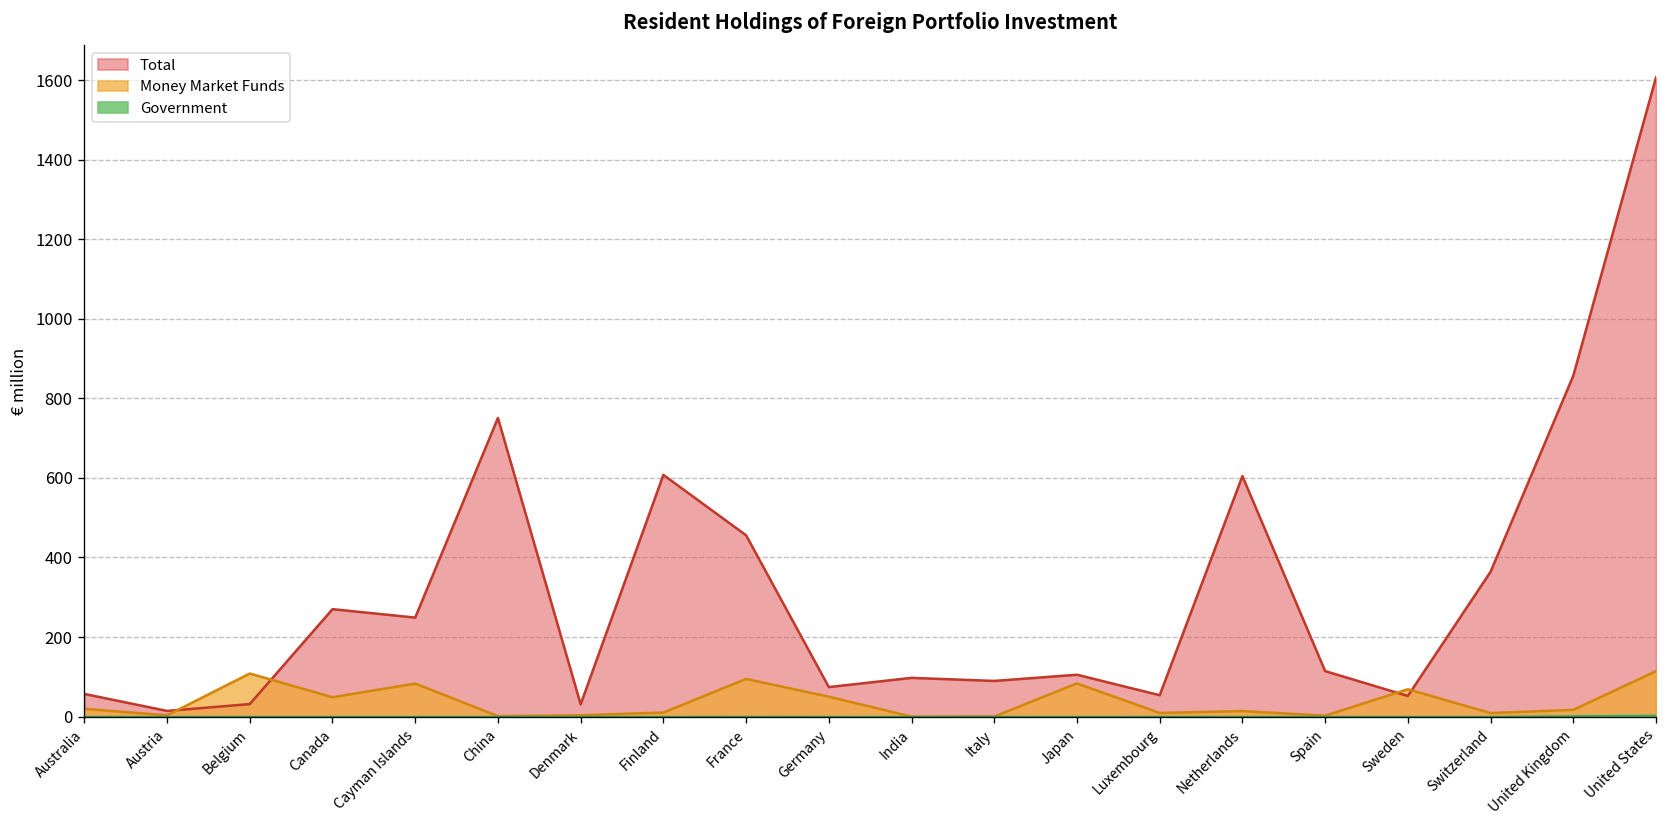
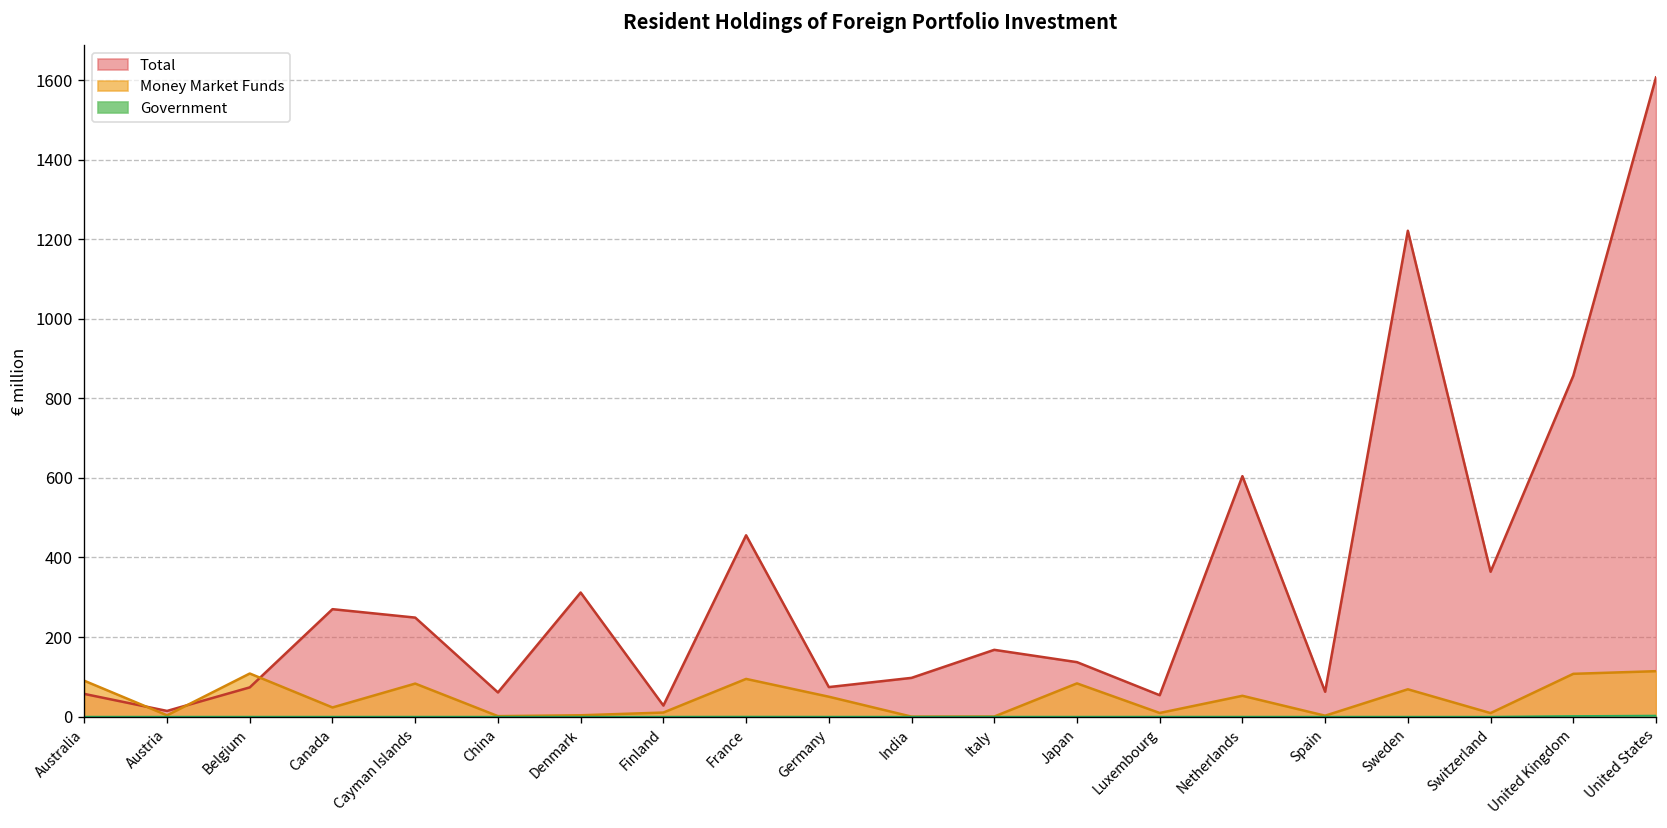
  {
    "Total": {
      "Australia": 60,
      "Austria": 10,
-     "Belgium": 30,
+     "Belgium": 70,
      "Canada": 270,
      "Cayman Islands": 250,
-     "China": 750,
-     "Denmark": 30,
-     "Finland": 610,
+     "China": 60,
+     "Denmark": 310,
+     "Finland": 30,
      "France": 460,
      "Germany": 70,
      "India": 100,
-     "Italy": 90,
-     "Japan": 110,
+     "Italy": 170,
+     "Japan": 140,
      "Luxembourg": 50,
      "Netherlands": 600,
-     "Spain": 110,
-     "Sweden": 50,
+     "Spain": 60,
+     "Sweden": 1220,
      "Switzerland": 360,
      "United Kingdom": 860,
      "United States": 1610
    },
    "Money Market Funds": {
-     "Australia": 20,
+     "Australia": 90,
      "Belgium": 110,
-     "Canada": 50,
+     "Canada": 20,
      "Cayman Islands": 80,
      "Finland": 10,
      "France": 90,
      "Germany": 50,
      "Japan": 80,
      "Luxembourg": 10,
-     "Netherlands": 10,
+     "Netherlands": 50,
      "Sweden": 70,
      "Switzerland": 10,
-     "United Kingdom": 20,
+     "United Kingdom": 110,
      "United States": 110
    },
    "Government": {
      "Australia": 0,
      "Belgium": 0,
      "Canada": 0,
      "Cayman Islands": 0,
      "Finland": 0,
      "France": 0,
      "Germany": 0,
      "Japan": 0,
      "Luxembourg": 0,
      "Netherlands": 0,
      "Sweden": 0,
      "Switzerland": 0,
      "United Kingdom": 0,
      "United States": 0
    }
  }
